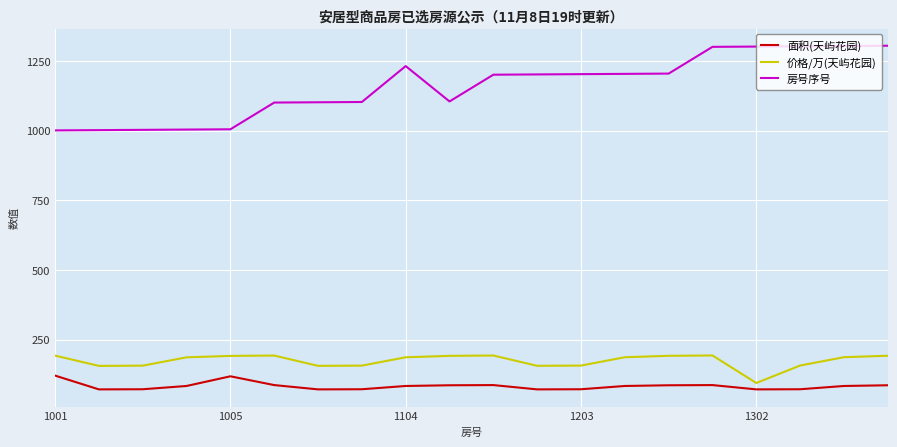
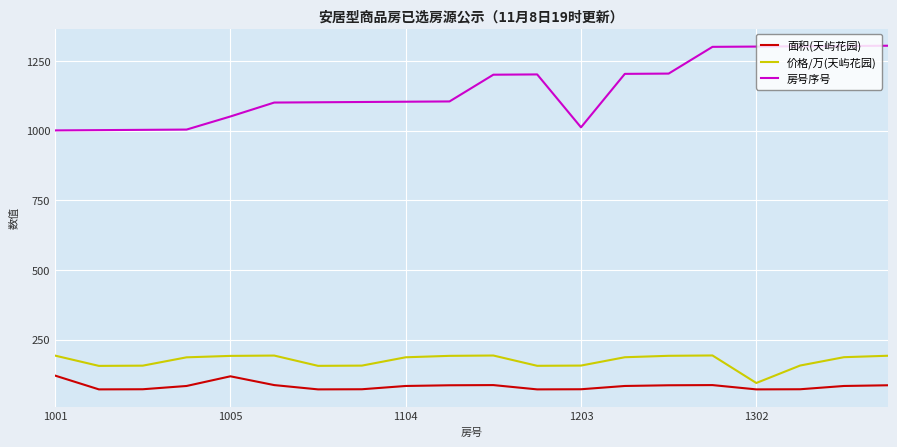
  {
    "面积(天屿花园)": {
      "1001": 120,
      "1005": 120,
      "1104": 80,
      "1203": 70,
      "1302": 70
    },
    "价格/万(天屿花园)": {
      "1001": 190,
      "1005": 190,
      "1104": 190,
      "1203": 160,
      "1302": 90
    },
    "房号序号": {
      "1001": 1000,
-     "1005": 1010,
-     "1104": 1230,
-     "1203": 1200
+     "1005": 1050,
+     "1104": 1100,
+     "1203": 1010
    }
  }
